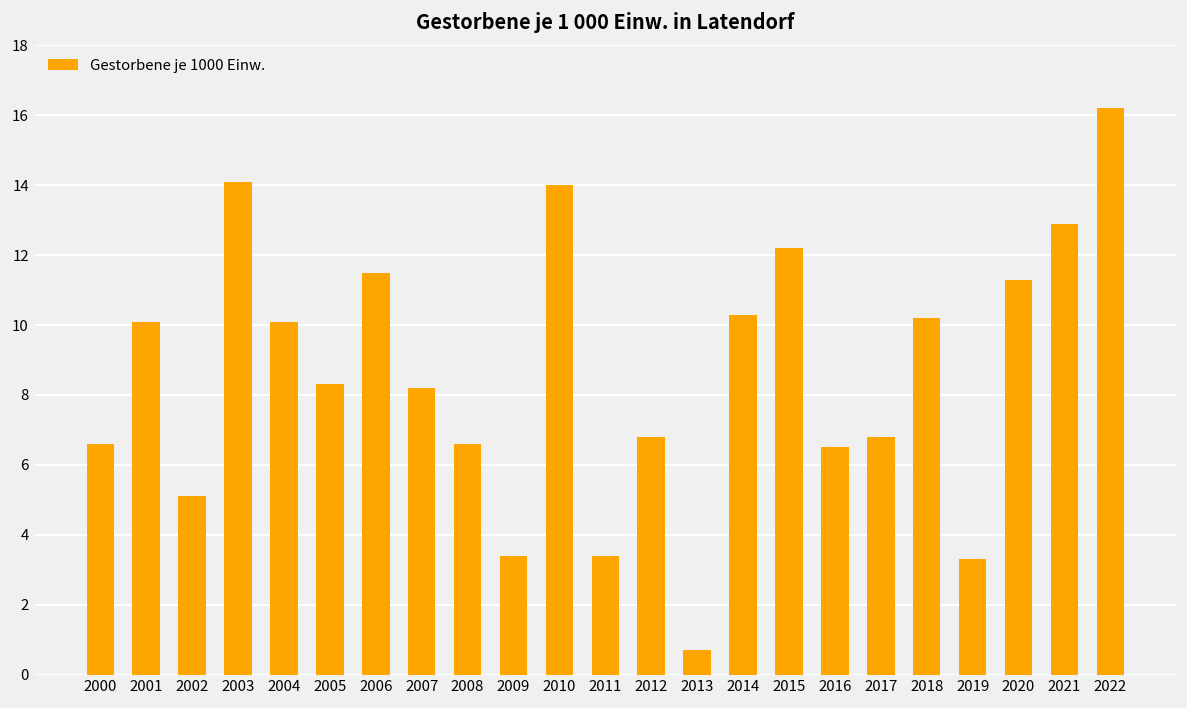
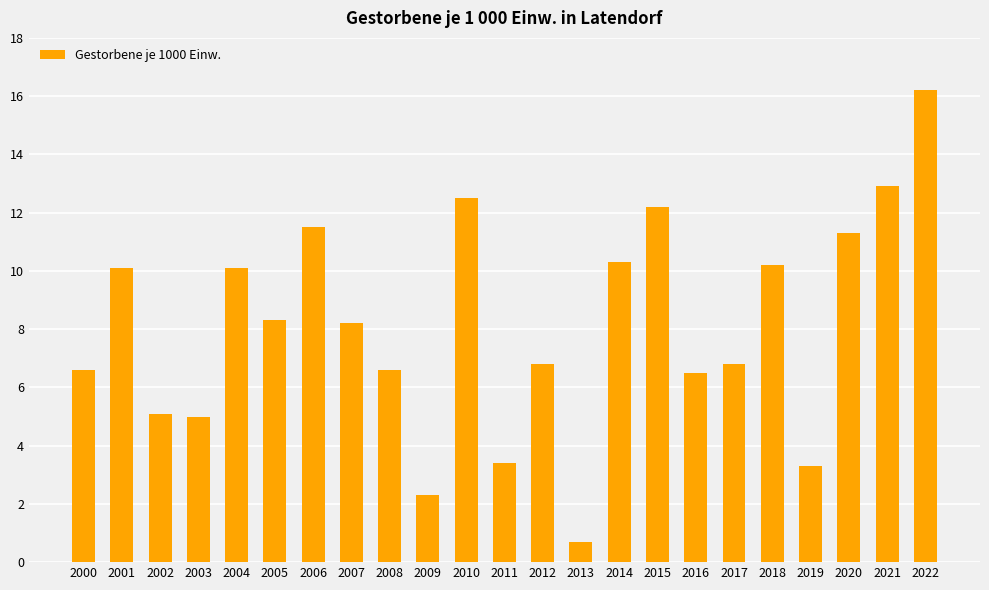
  {
    "2000": 6.6,
    "2001": 10.1,
    "2002": 5.1,
-   "2003": 14.1,
+   "2003": 5.0,
    "2004": 10.1,
    "2005": 8.3,
    "2006": 11.5,
    "2007": 8.2,
    "2008": 6.6,
-   "2009": 3.4,
-   "2010": 14.0,
+   "2009": 2.3,
+   "2010": 12.5,
    "2011": 3.4,
    "2012": 6.8,
    "2013": 0.7,
    "2014": 10.3,
    "2015": 12.2,
    "2016": 6.5,
    "2017": 6.8,
    "2018": 10.2,
    "2019": 3.3,
    "2020": 11.3,
    "2021": 12.9,
    "2022": 16.2
  }
